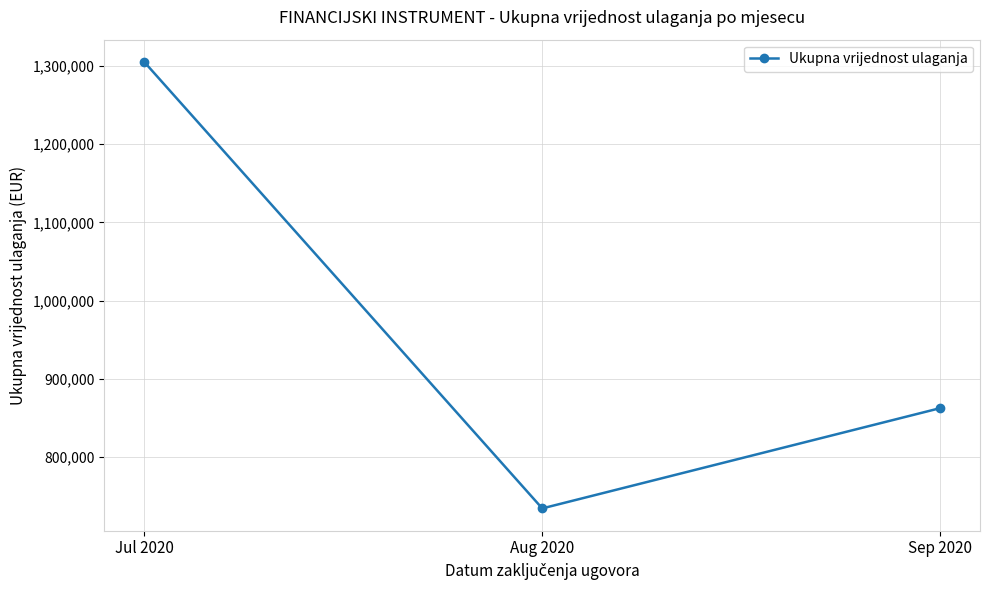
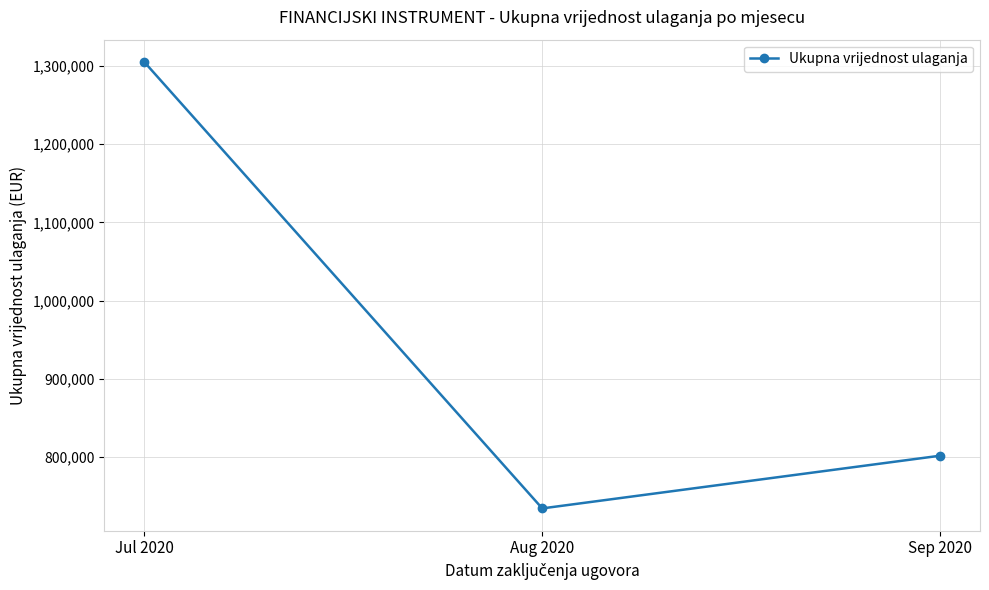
  {
    "Jul 2020": "1,300,000",
    "Aug 2020": "730,000",
-   "Sep 2020": "860,000"
+   "Sep 2020": "800,000"
  }
